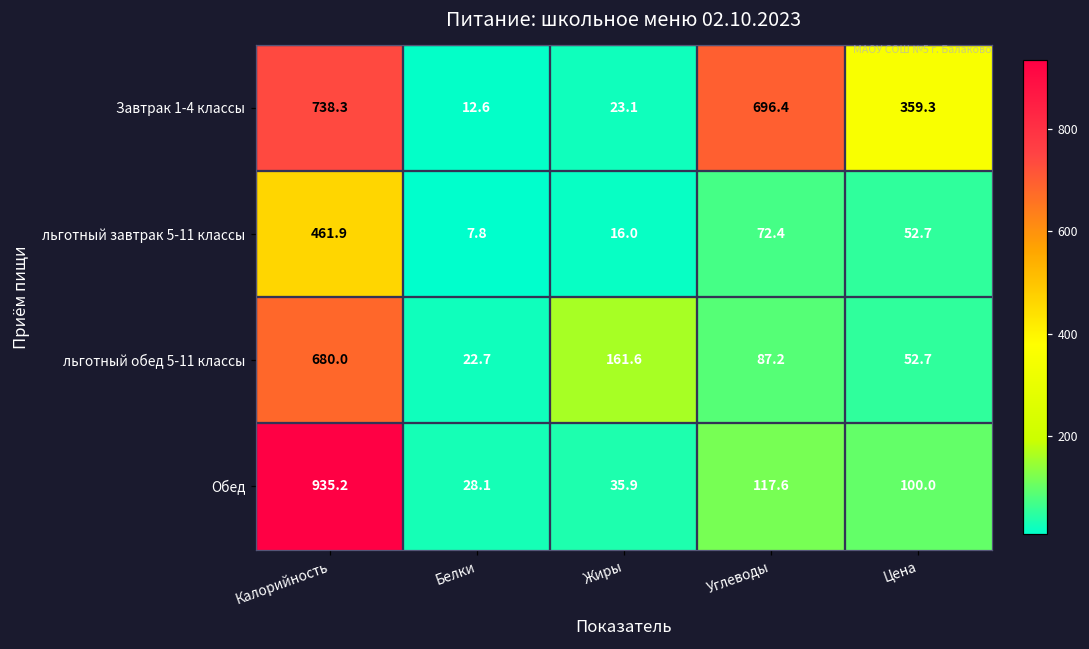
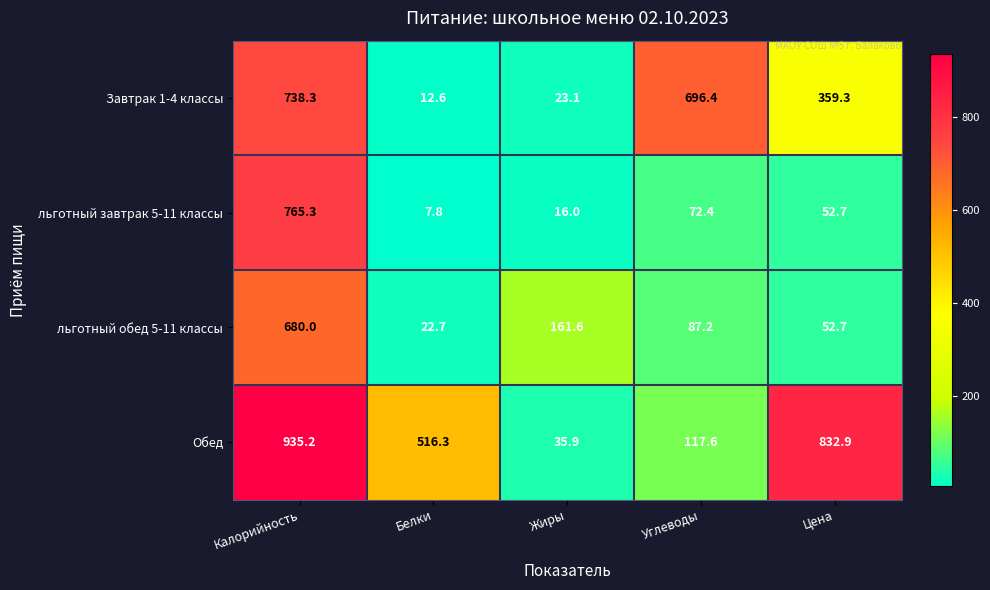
  {
    "Завтрак 1-4 классы": {
      "Калорийность": 738.3,
      "Белки": 12.6,
      "Жиры": 23.1,
      "Углеводы": 696.4
    },
    "льготный завтрак 5-11 классы": {
-     "Калорийность": 461.9,
+     "Калорийность": 765.3,
      "Белки": 7.8,
      "Жиры": 16.0,
      "Углеводы": 72.4,
      "Цена": 52.7
    },
    "льготный обед 5-11 классы": {
      "Калорийность": 680.0,
      "Белки": 22.7,
      "Жиры": 161.6,
      "Углеводы": 87.2,
      "Цена": 52.7
    },
    "Обед": {
      "Калорийность": 935.2,
-     "Белки": 28.1,
+     "Белки": 516.3,
      "Жиры": 35.9,
      "Углеводы": 117.6,
-     "Цена": 100.0
+     "Цена": 832.9
    }
  }
